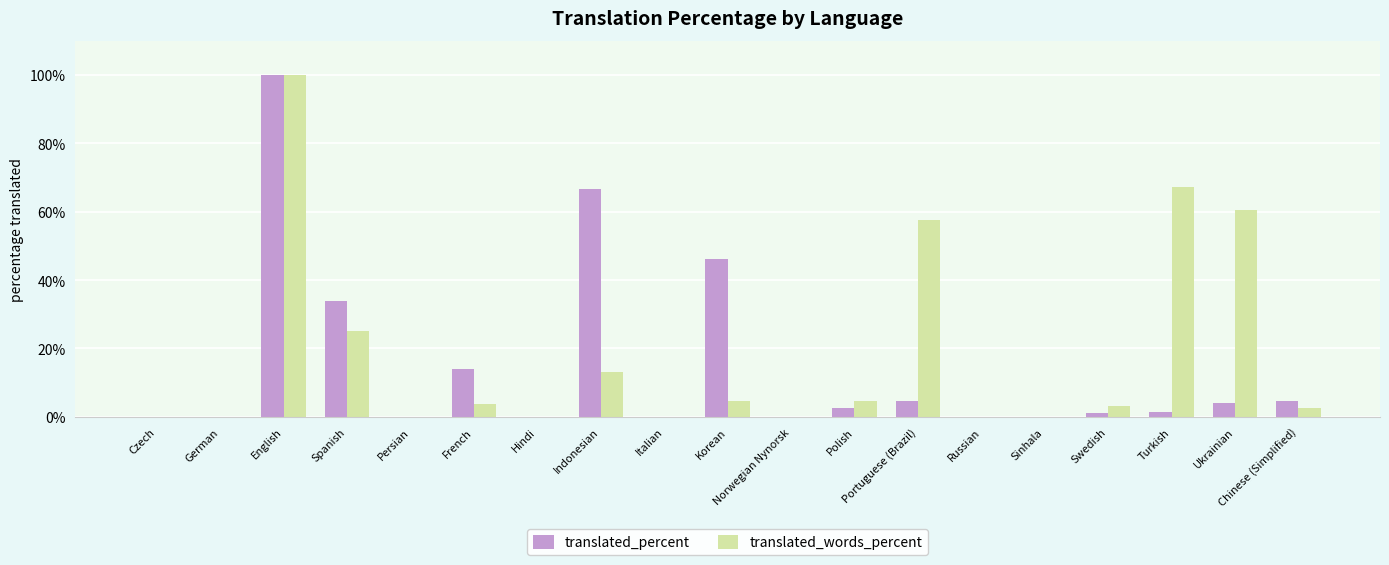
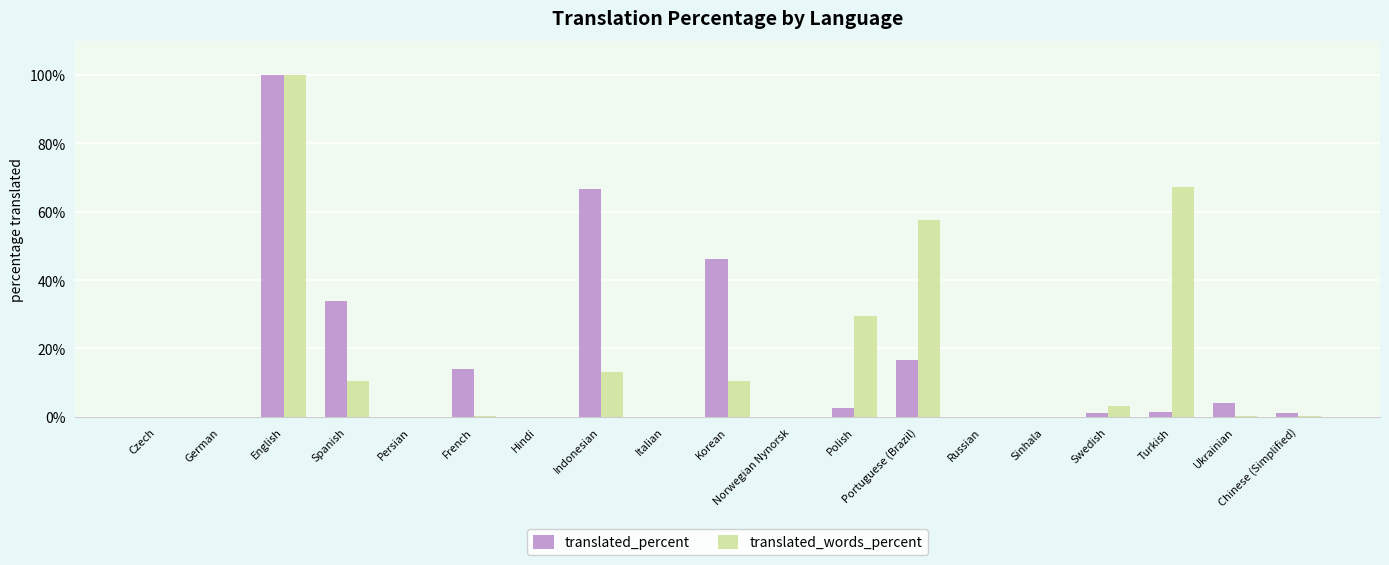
  {
    "translated_percent": {
      "Czech": "0%",
      "German": "0%",
      "English": "100%",
      "Spanish": "34%",
      "Persian": "0%",
      "French": "14%",
      "Hindi": "0%",
      "Indonesian": "67%",
      "Italian": "0%",
      "Korean": "46%",
      "Norwegian Nynorsk": "0%",
      "Polish": "3%",
-     "Portuguese (Brazil)": "5%",
+     "Portuguese (Brazil)": "17%",
      "Russian": "0%",
      "Sinhala": "0%",
      "Swedish": "1%",
      "Turkish": "1%",
      "Ukrainian": "4%",
-     "Chinese (Simplified)": "5%"
+     "Chinese (Simplified)": "1%"
    },
    "translated_words_percent": {
      "Czech": "0%",
      "German": "0%",
      "English": "100%",
-     "Spanish": "25%",
+     "Spanish": "11%",
      "Persian": "0%",
-     "French": "4%",
+     "French": "0%",
      "Hindi": "0%",
      "Indonesian": "13%",
      "Italian": "0%",
-     "Korean": "5%",
+     "Korean": "11%",
      "Norwegian Nynorsk": "0%",
-     "Polish": "5%",
+     "Polish": "30%",
      "Portuguese (Brazil)": "58%",
      "Russian": "0%",
      "Sinhala": "0%",
      "Swedish": "3%",
      "Turkish": "67%",
-     "Ukrainian": "61%",
-     "Chinese (Simplified)": "3%"
+     "Ukrainian": "0%",
+     "Chinese (Simplified)": "0%"
    }
  }
